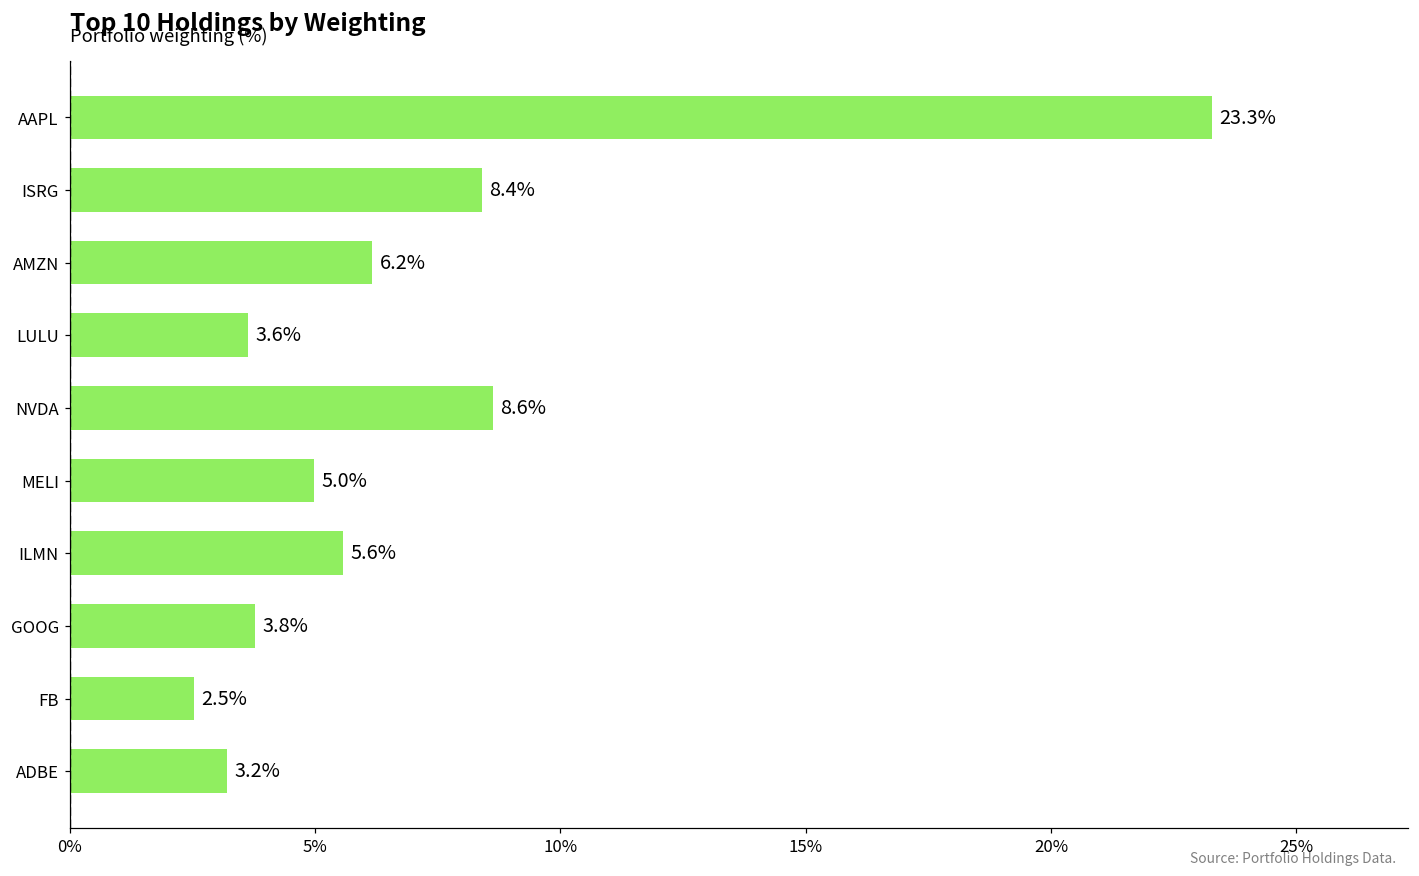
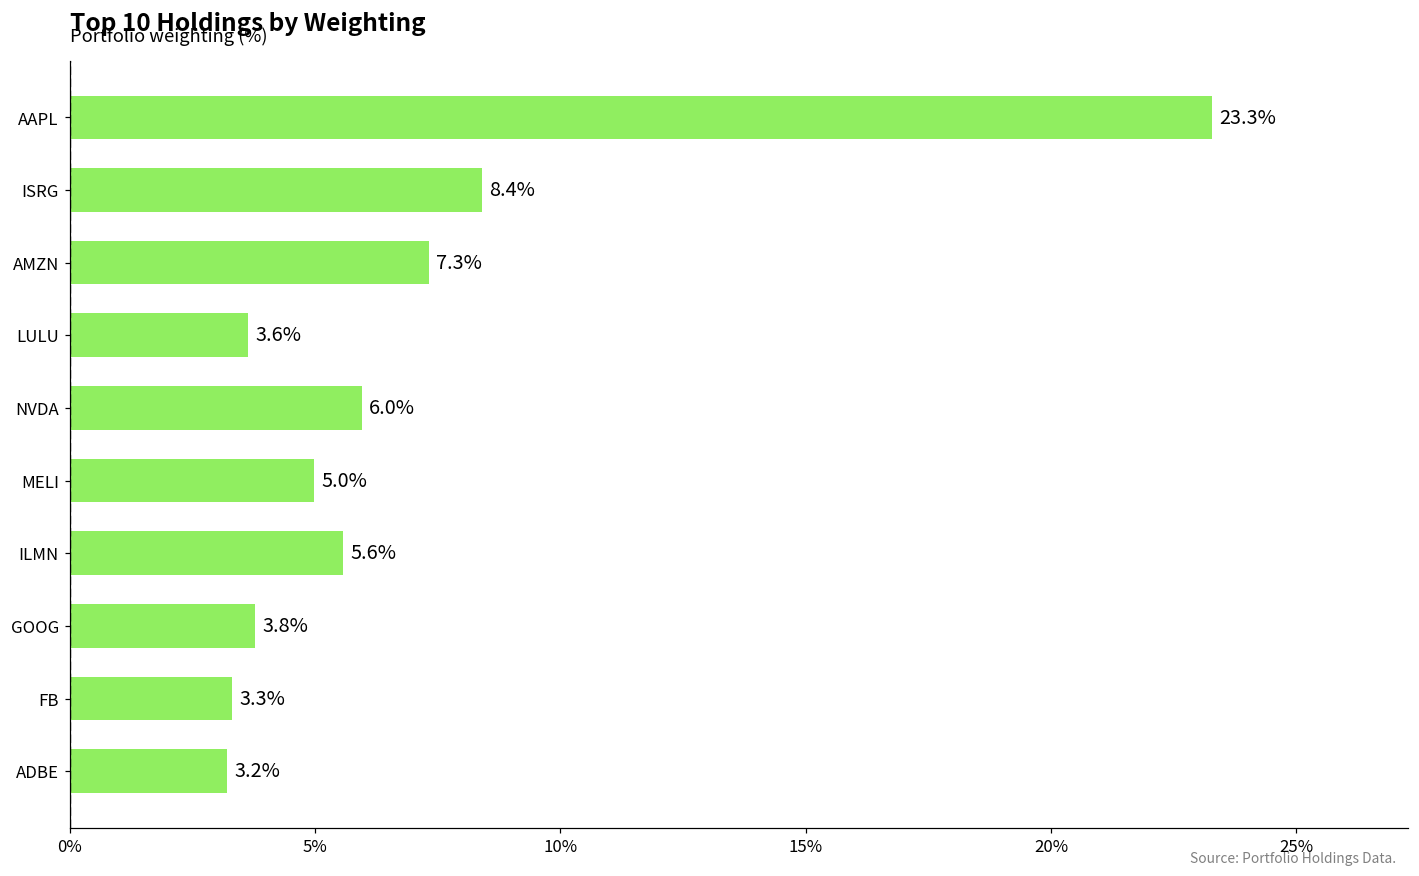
  {
    "AAPL": "23.3%",
    "ISRG": "8.4%",
-   "AMZN": "6.2%",
+   "AMZN": "7.3%",
    "LULU": "3.6%",
-   "NVDA": "8.6%",
+   "NVDA": "6.0%",
    "MELI": "5.0%",
    "ILMN": "5.6%",
    "GOOG": "3.8%",
-   "FB": "2.5%",
+   "FB": "3.3%",
    "ADBE": "3.2%"
  }
